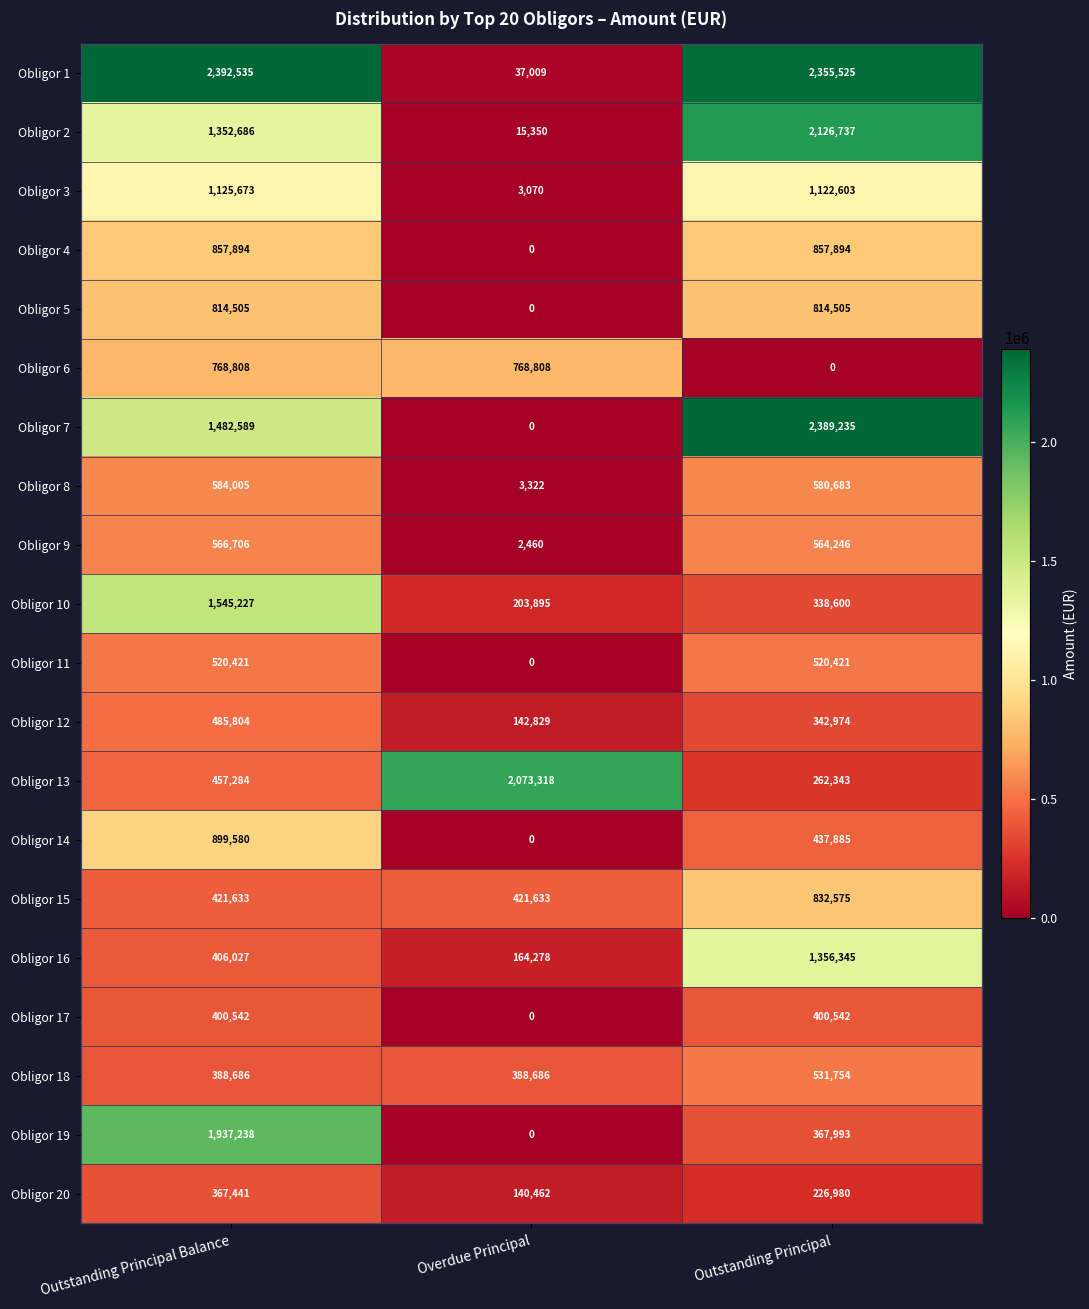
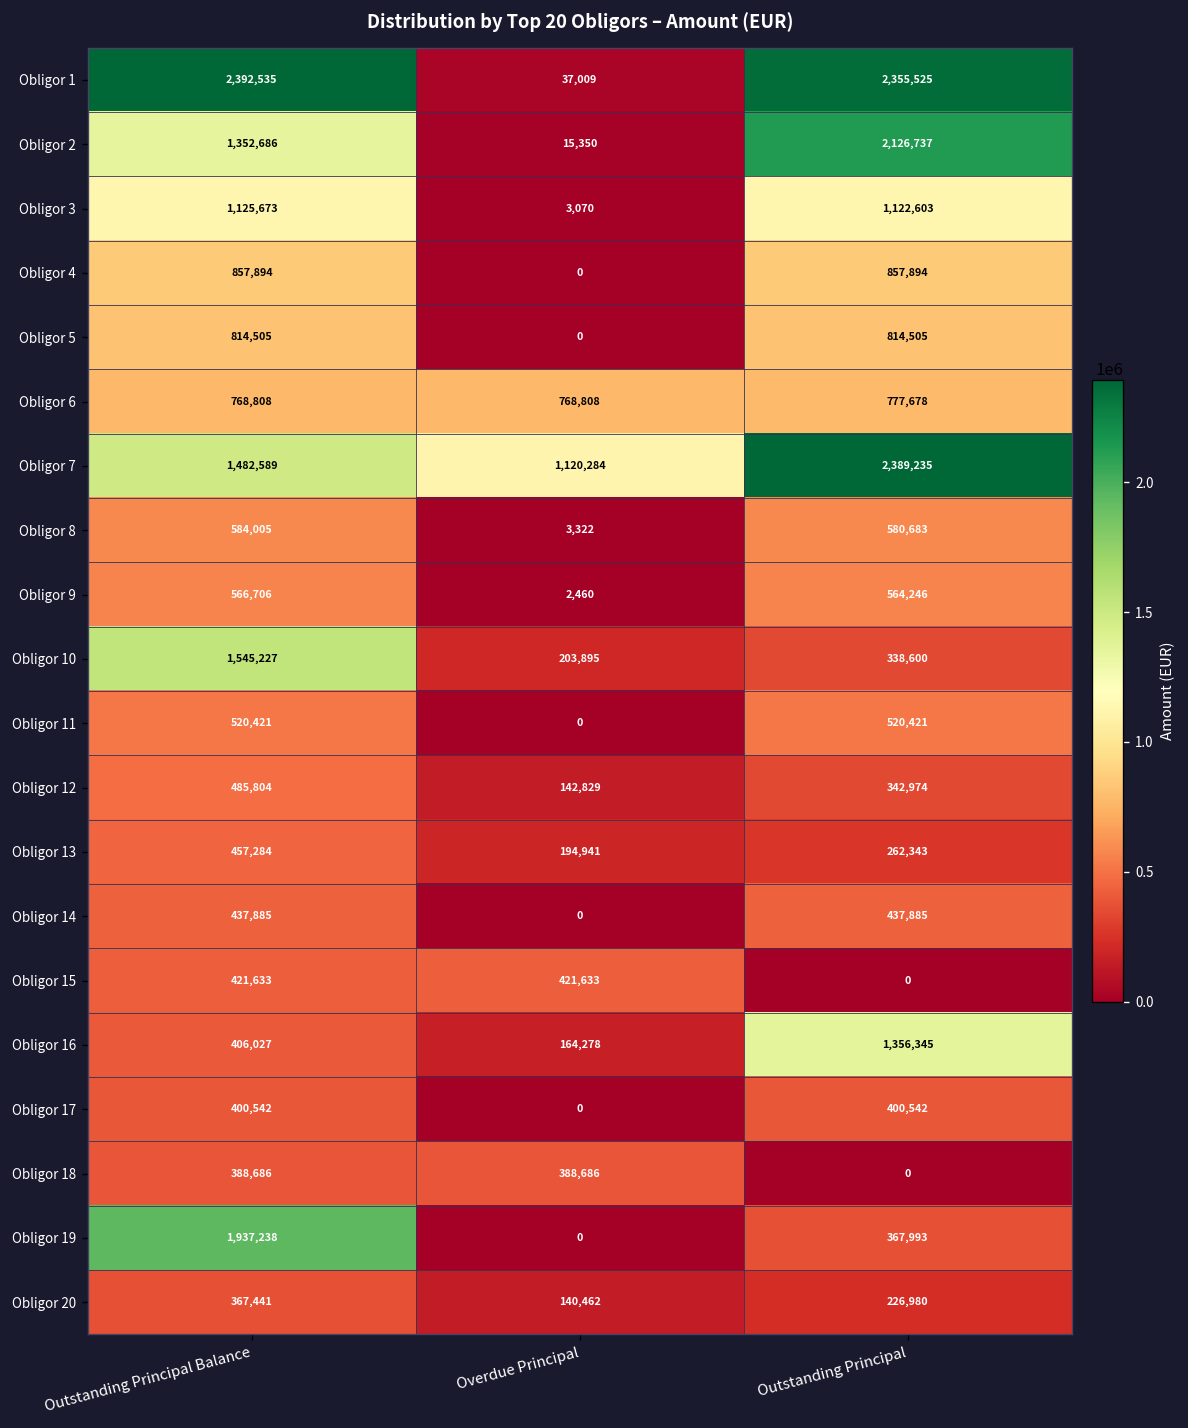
  {
    "Obligor 1": {
      "Outstanding Principal Balance": "2,392,535",
      "Overdue Principal": "37,009",
      "Outstanding Principal": "2,355,525"
    },
    "Obligor 2": {
      "Outstanding Principal Balance": "1,352,686",
      "Overdue Principal": "15,350",
      "Outstanding Principal": "2,126,737"
    },
    "Obligor 3": {
      "Outstanding Principal Balance": "1,125,673",
      "Overdue Principal": "3,070",
      "Outstanding Principal": "1,122,603"
    },
    "Obligor 4": {
      "Outstanding Principal Balance": "857,894",
      "Overdue Principal": "0",
      "Outstanding Principal": "857,894"
    },
    "Obligor 5": {
      "Outstanding Principal Balance": "814,505",
      "Overdue Principal": "0",
      "Outstanding Principal": "814,505"
    },
    "Obligor 6": {
      "Outstanding Principal Balance": "768,808",
      "Overdue Principal": "768,808",
-     "Outstanding Principal": "0"
+     "Outstanding Principal": "777,678"
    },
    "Obligor 7": {
      "Outstanding Principal Balance": "1,482,589",
-     "Overdue Principal": "0",
+     "Overdue Principal": "1,120,284",
      "Outstanding Principal": "2,389,235"
    },
    "Obligor 8": {
      "Outstanding Principal Balance": "584,005",
      "Overdue Principal": "3,322",
      "Outstanding Principal": "580,683"
    },
    "Obligor 9": {
      "Outstanding Principal Balance": "566,706",
      "Overdue Principal": "2,460",
      "Outstanding Principal": "564,246"
    },
    "Obligor 10": {
      "Outstanding Principal Balance": "1,545,227",
      "Overdue Principal": "203,895",
      "Outstanding Principal": "338,600"
    },
    "Obligor 11": {
      "Outstanding Principal Balance": "520,421",
      "Overdue Principal": "0",
      "Outstanding Principal": "520,421"
    },
    "Obligor 12": {
      "Outstanding Principal Balance": "485,804",
      "Overdue Principal": "142,829",
      "Outstanding Principal": "342,974"
    },
    "Obligor 13": {
      "Outstanding Principal Balance": "457,284",
-     "Overdue Principal": "2,073,318",
+     "Overdue Principal": "194,941",
      "Outstanding Principal": "262,343"
    },
    "Obligor 14": {
-     "Outstanding Principal Balance": "899,580",
+     "Outstanding Principal Balance": "437,885",
      "Overdue Principal": "0",
      "Outstanding Principal": "437,885"
    },
    "Obligor 15": {
      "Outstanding Principal Balance": "421,633",
      "Overdue Principal": "421,633",
-     "Outstanding Principal": "832,575"
+     "Outstanding Principal": "0"
    },
    "Obligor 16": {
      "Outstanding Principal Balance": "406,027",
      "Overdue Principal": "164,278",
      "Outstanding Principal": "1,356,345"
    },
    "Obligor 17": {
      "Outstanding Principal Balance": "400,542",
      "Overdue Principal": "0",
      "Outstanding Principal": "400,542"
    },
    "Obligor 18": {
      "Outstanding Principal Balance": "388,686",
      "Overdue Principal": "388,686",
-     "Outstanding Principal": "531,754"
+     "Outstanding Principal": "0"
    },
    "Obligor 19": {
      "Outstanding Principal Balance": "1,937,238",
      "Overdue Principal": "0",
      "Outstanding Principal": "367,993"
    },
    "Obligor 20": {
      "Outstanding Principal Balance": "367,441",
      "Overdue Principal": "140,462",
      "Outstanding Principal": "226,980"
    }
  }
